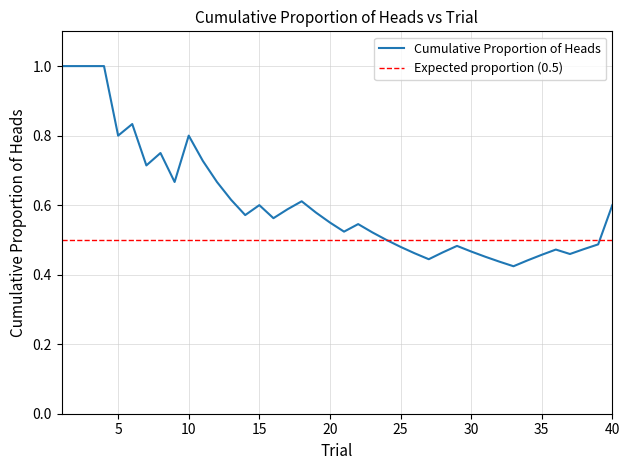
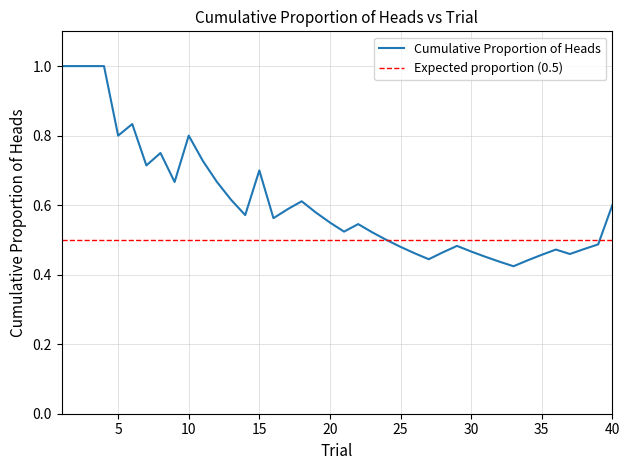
  {
    "5": 0.8,
    "10": 0.8,
-   "15": 0.6,
+   "15": 0.7,
    "20": 0.55,
    "25": 0.48,
    "30": 0.47,
    "35": 0.46,
    "40": 0.6
  }
